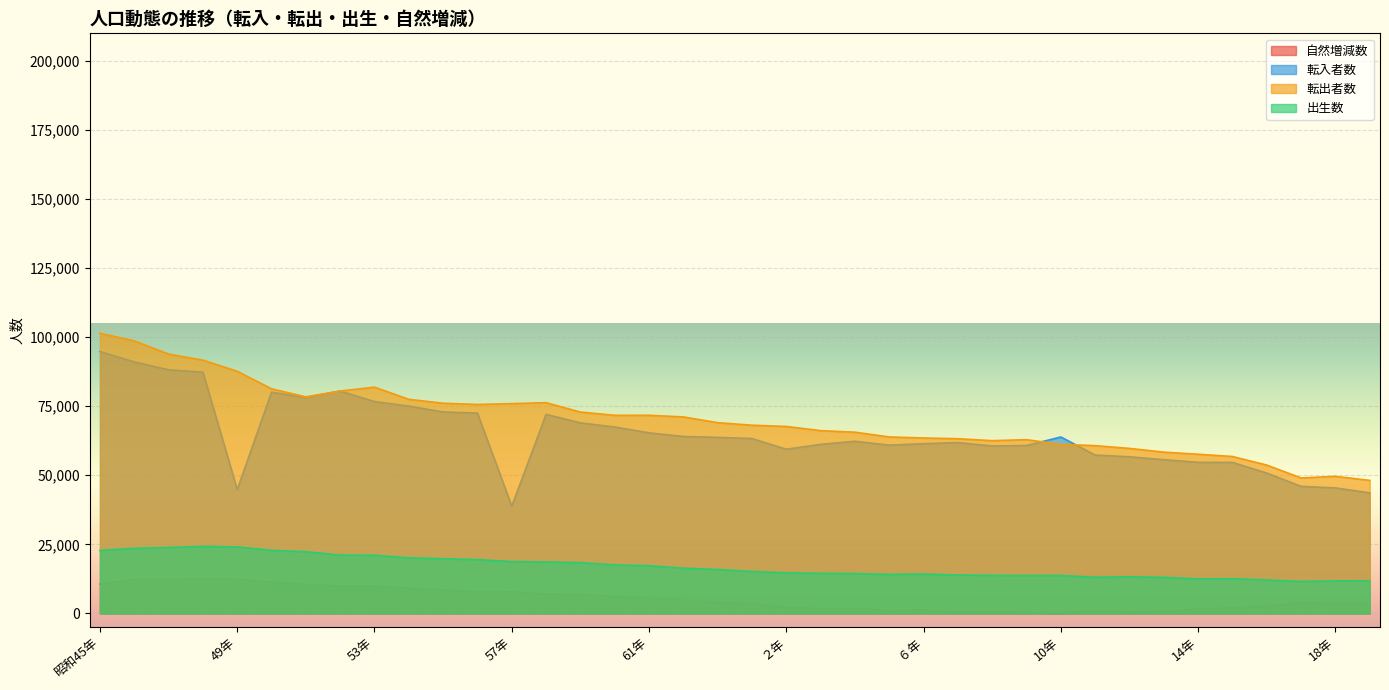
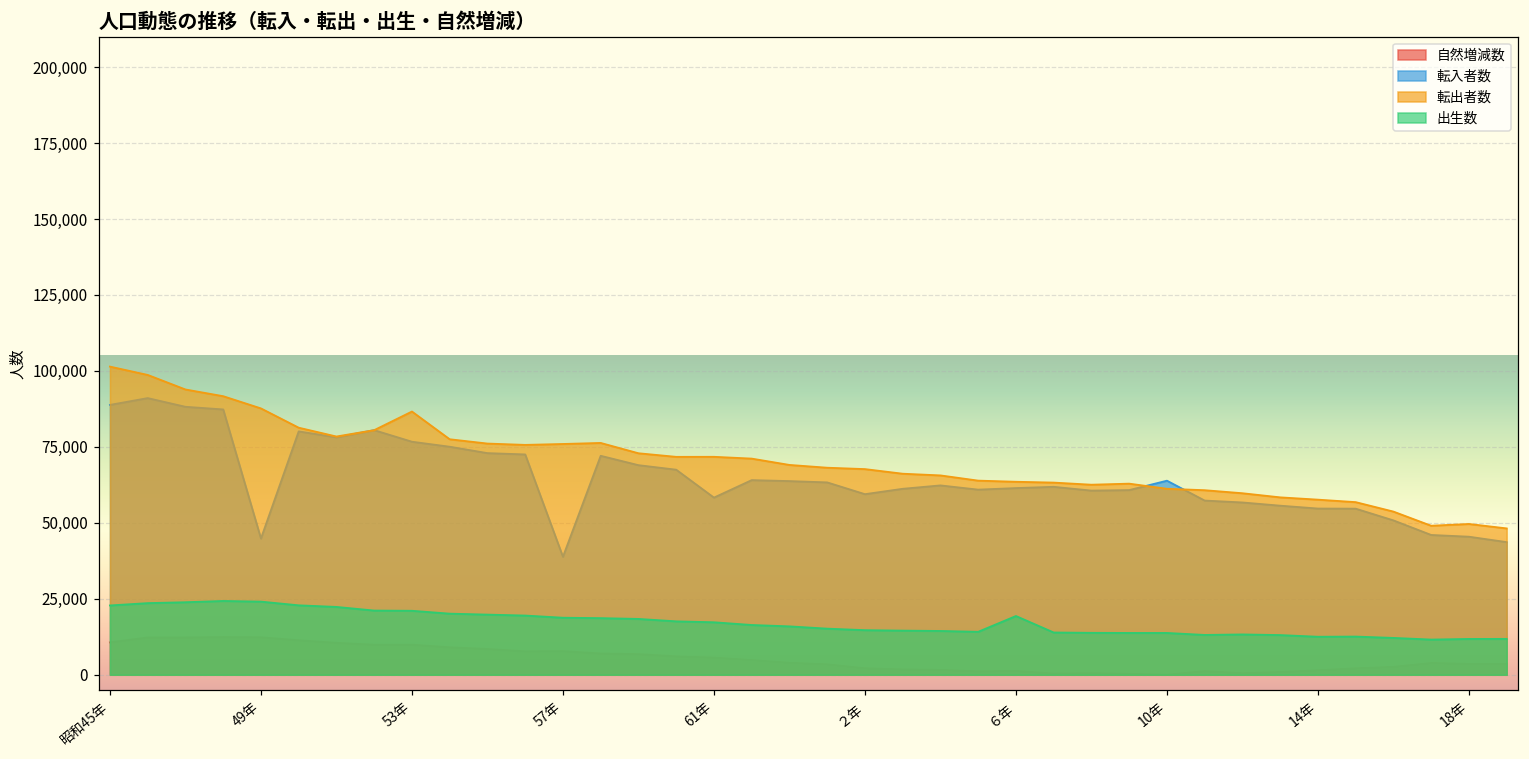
  {
    "自然増減数": {
      "昭和45年": "11,000",
      "49年": "12,000",
      "53年": "10,000",
      "57年": "8,000",
      "61年": "6,000",
      "２年": "2,000",
      "６年": "1,000",
      "10年": "0",
      "14年": "1,000",
      "18年": "4,000"
    },
    "転入者数": {
-     "昭和45年": "95,000",
+     "昭和45年": "89,000",
      "49年": "45,000",
      "53年": "77,000",
      "57年": "39,000",
-     "61年": "65,000",
+     "61年": "58,000",
      "２年": "59,000",
      "６年": "61,000",
      "10年": "64,000",
      "14年": "55,000",
      "18年": "45,000"
    },
    "転出者数": {
      "昭和45年": "101,000",
      "49年": "88,000",
-     "53年": "82,000",
+     "53年": "87,000",
      "57年": "76,000",
      "61年": "72,000",
      "２年": "68,000",
      "６年": "64,000",
      "10年": "61,000",
      "14年": "58,000",
      "18年": "50,000"
    },
    "出生数": {
      "昭和45年": "23,000",
      "49年": "24,000",
      "53年": "21,000",
      "57年": "19,000",
      "61年": "17,000",
      "２年": "15,000",
-     "６年": "14,000",
+     "６年": "19,000",
      "10年": "14,000",
      "14年": "13,000",
      "18年": "12,000"
    }
  }
